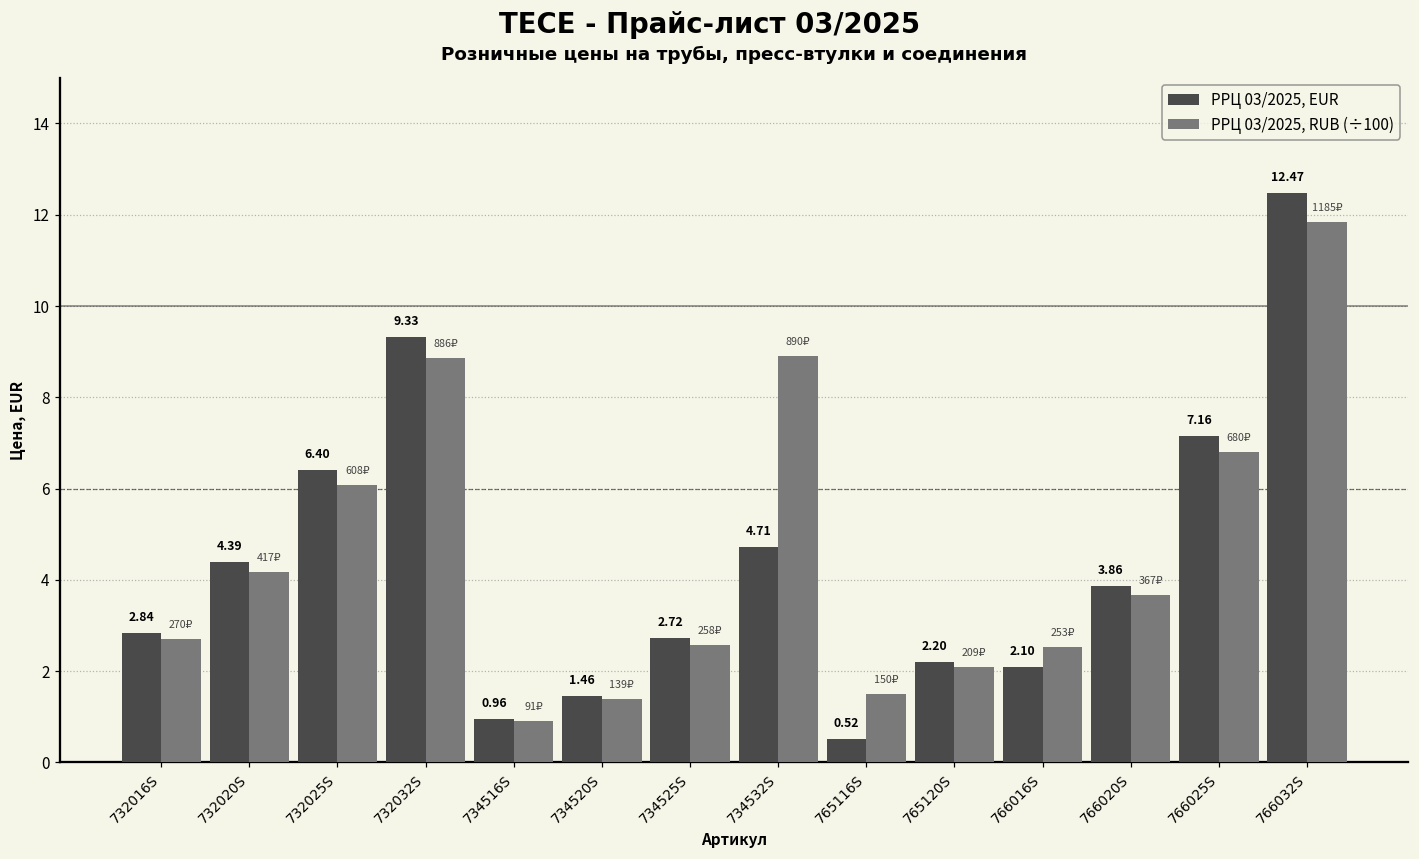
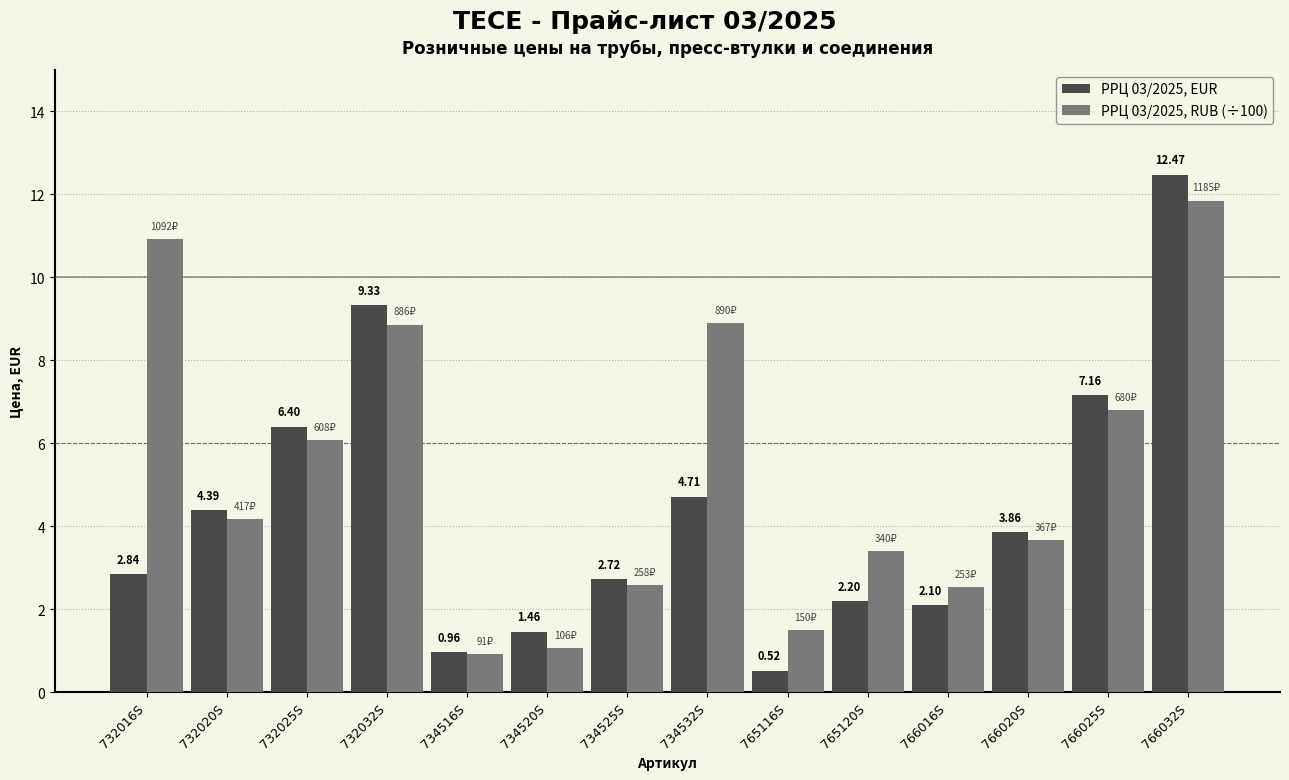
  {
    "РРЦ 03/2025, EUR": {
      "732016S": "2.84",
      "732020S": "4.39",
      "732025S": "6.40",
      "732032S": "9.33",
      "734516S": "0.96",
      "734520S": "1.46",
      "734525S": "2.72",
      "734532S": "4.71",
      "765116S": "0.52",
      "765120S": "2.20",
      "766016S": "2.10",
      "766020S": "3.86",
      "766025S": "7.16",
      "766032S": "12.47"
    },
    "РРЦ 03/2025, RUB (÷100)": {
-     "732016S": "270₽",
-     "734520S": "139₽",
-     "765120S": "209₽"
+     "732016S": "1092₽",
+     "734520S": "106₽",
+     "765120S": "340₽"
    }
  }
